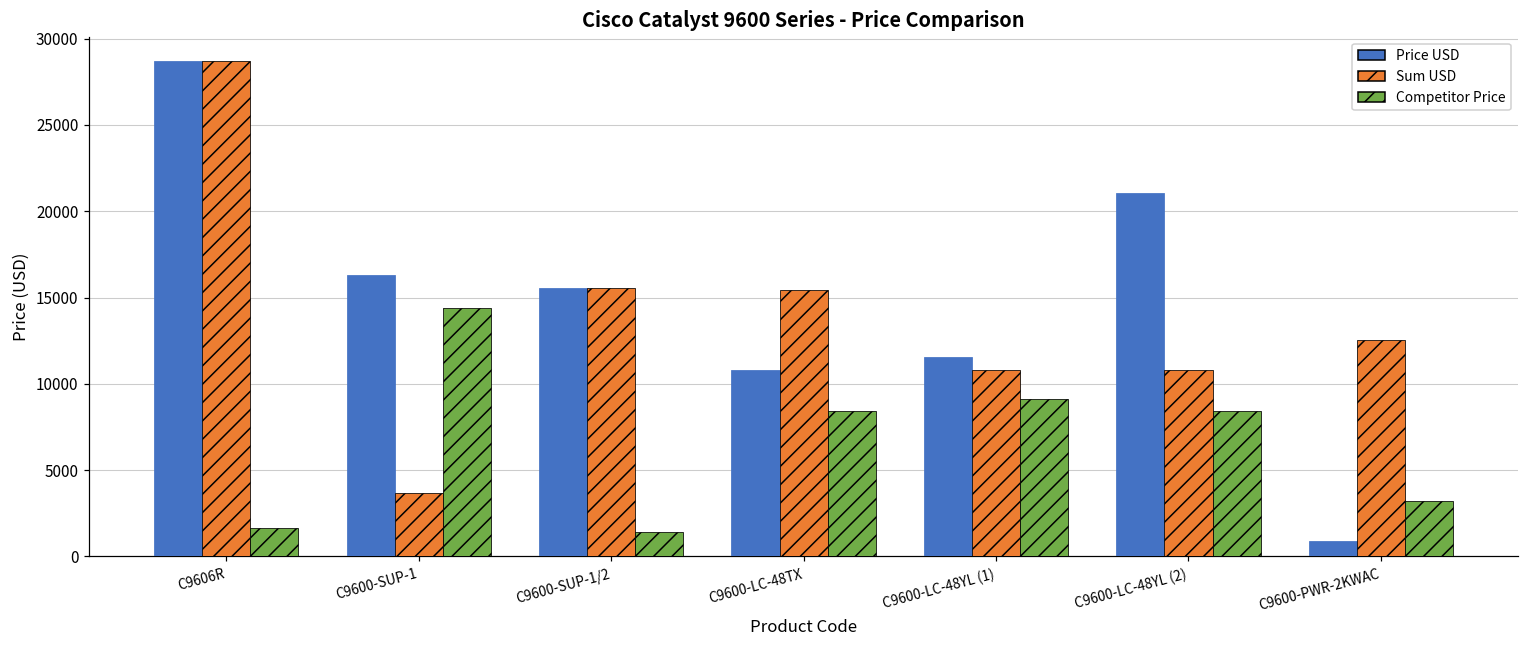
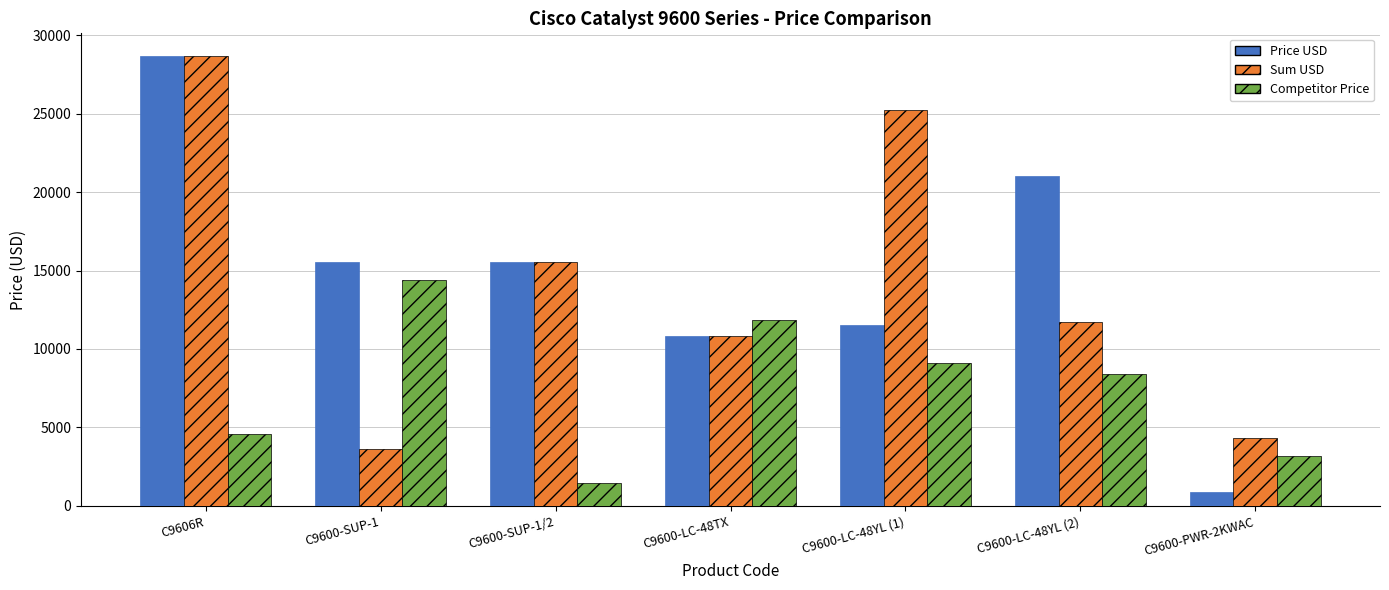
  {
    "Price USD": {
      "C9606R": 28700,
-     "C9600-SUP-1": 16300,
+     "C9600-SUP-1": 15600,
      "C9600-SUP-1/2": 15600,
      "C9600-LC-48TX": 10800,
      "C9600-LC-48YL (1)": 11600,
      "C9600-LC-48YL (2)": 21000,
      "C9600-PWR-2KWAC": 900
    },
    "Sum USD": {
      "C9606R": 28700,
      "C9600-SUP-1": 3700,
      "C9600-SUP-1/2": 15600,
-     "C9600-LC-48TX": 15500,
-     "C9600-LC-48YL (1)": 10800,
-     "C9600-LC-48YL (2)": 10800,
-     "C9600-PWR-2KWAC": 12500
+     "C9600-LC-48TX": 10800,
+     "C9600-LC-48YL (1)": 25200,
+     "C9600-LC-48YL (2)": 11700,
+     "C9600-PWR-2KWAC": 4300
    },
    "Competitor Price": {
-     "C9606R": 1700,
+     "C9606R": 4600,
      "C9600-SUP-1": 14400,
      "C9600-SUP-1/2": 1400,
-     "C9600-LC-48TX": 8400,
+     "C9600-LC-48TX": 11900,
      "C9600-LC-48YL (1)": 9100,
      "C9600-LC-48YL (2)": 8400,
      "C9600-PWR-2KWAC": 3200
    }
  }
